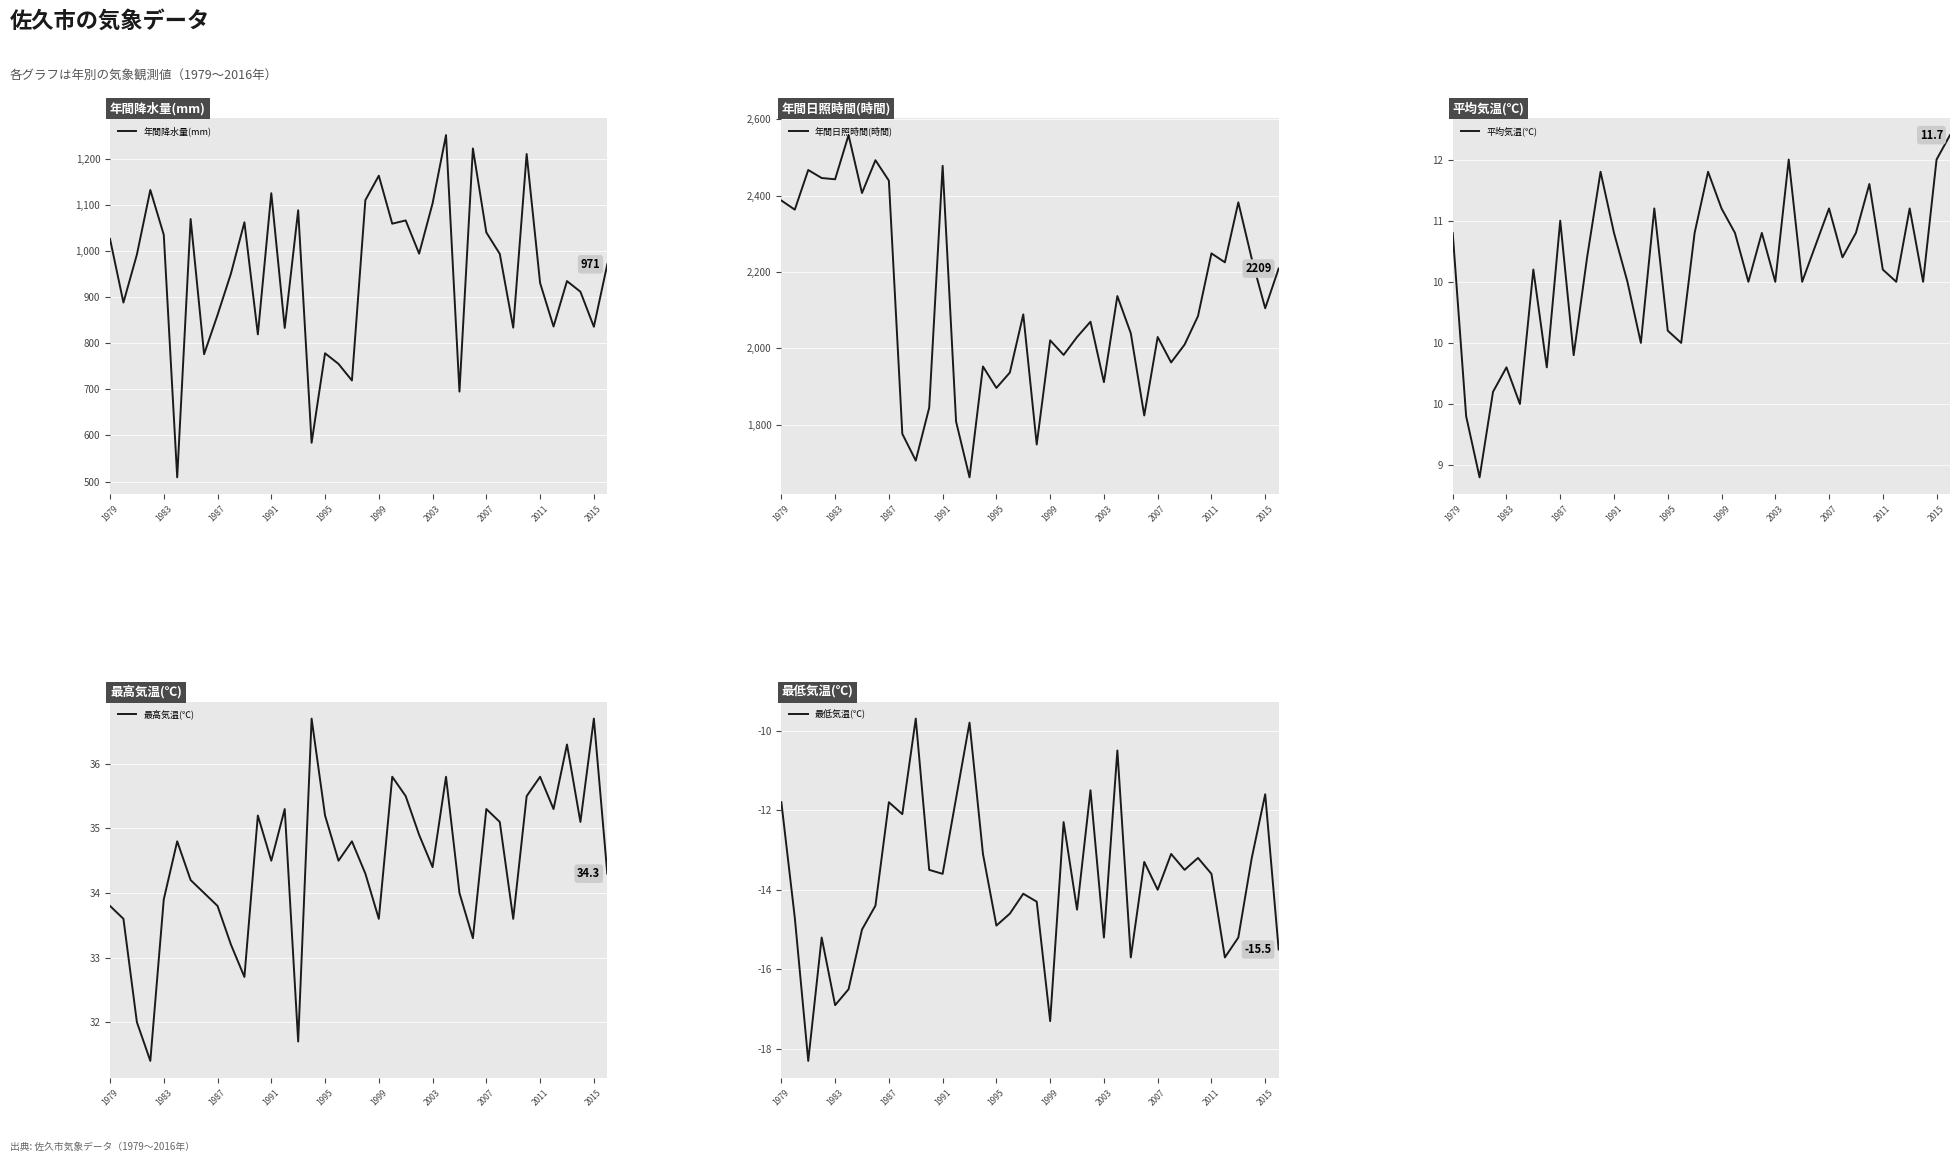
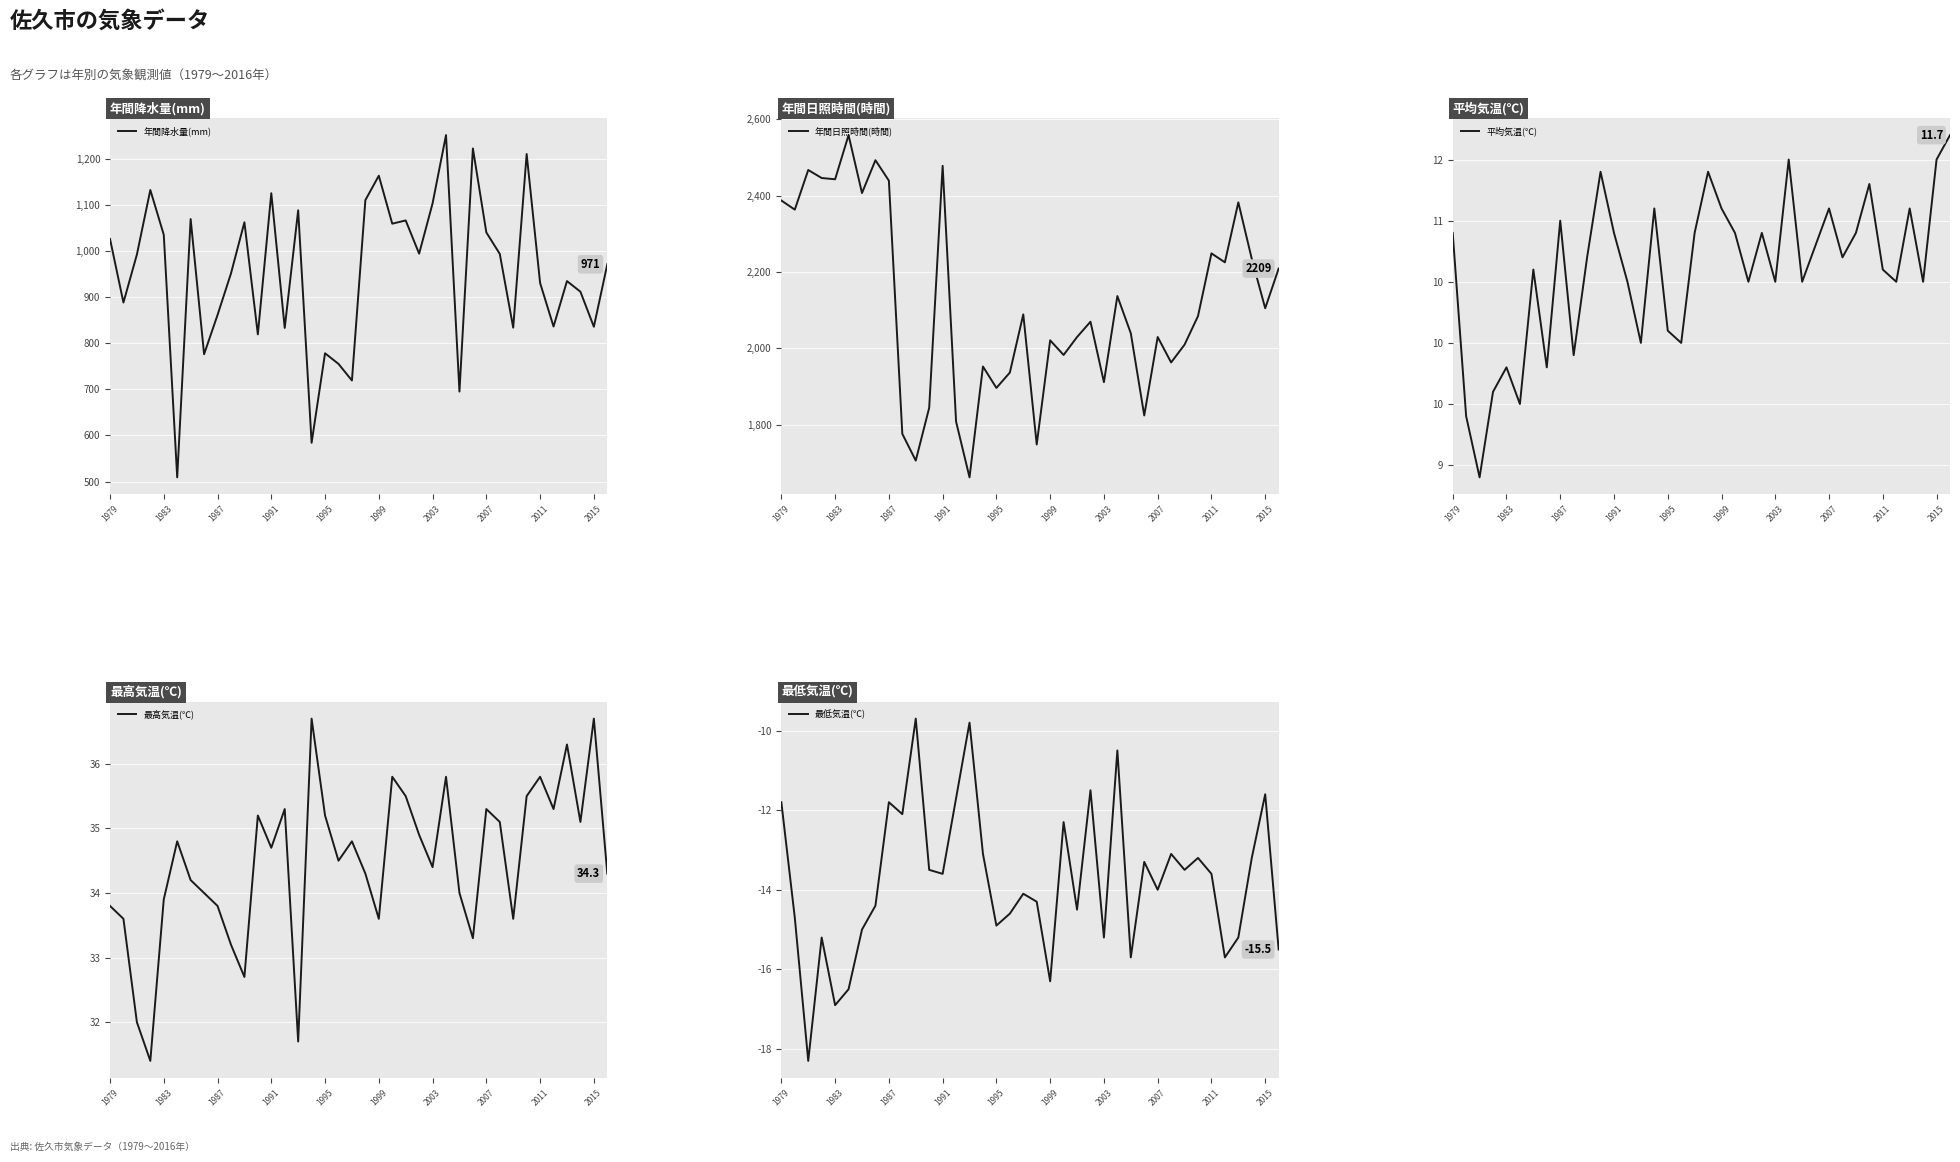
  {
    "年間降水量(mm)": {
      "1979": "1,030",
      "1983": "1,040",
      "1987": "860",
      "1991": "1,130",
      "1995": "780",
      "1999": "1,160",
      "2003": "1,100",
      "2007": "1,040",
      "2011": "930",
      "2015": "840"
    },
    "年間日照時間(時間)": {
      "1979": "2,390",
      "1983": "2,440",
      "1987": "2,440",
      "1991": "2,480",
      "1995": "1,900",
      "1999": "2,020",
      "2003": "1,910",
      "2007": "2,030",
      "2011": "2,250",
      "2015": "2,110"
    },
    "最高気温(℃)": {
      "1979": "33.8",
      "1983": "33.9",
      "1987": "33.8",
-     "1991": "34.5",
+     "1991": "34.7",
      "1995": "35.2",
      "1999": "33.6",
      "2003": "34.4",
      "2007": "35.3",
      "2011": "35.8",
      "2015": "36.7"
    },
    "最低気温(℃)": {
      "1979": "-11.8",
      "1983": "-16.9",
      "1987": "-11.8",
      "1991": "-13.6",
      "1995": "-14.9",
-     "1999": "-17.3",
+     "1999": "-16.3",
      "2003": "-15.2",
      "2007": "-14.0",
      "2011": "-13.6",
      "2015": "-11.6"
    }
  }
